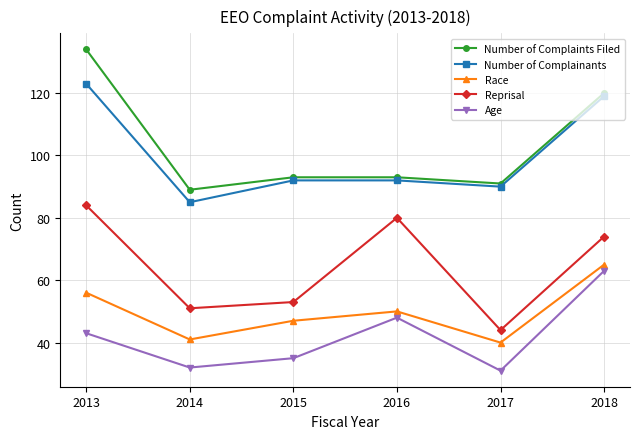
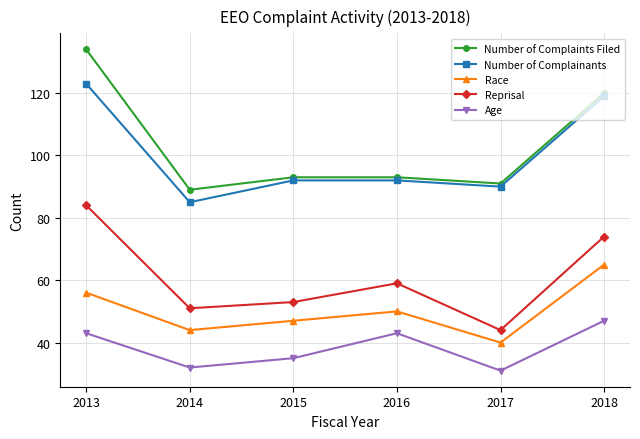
  {
    "Number of Complaints Filed": {
      "2013": 134,
      "2014": 89,
      "2015": 93,
      "2016": 93,
      "2017": 91
    },
    "Number of Complainants": {
      "2013": 123,
      "2014": 85,
      "2015": 92,
      "2016": 92,
      "2017": 90
    },
    "Race": {
      "2013": 56,
-     "2014": 41,
+     "2014": 44,
      "2015": 47,
      "2016": 50,
      "2017": 40,
      "2018": 65
    },
    "Reprisal": {
      "2013": 84,
      "2014": 51,
      "2015": 53,
-     "2016": 80,
+     "2016": 59,
      "2017": 44,
      "2018": 74
    },
    "Age": {
      "2013": 43,
      "2014": 32,
      "2015": 35,
-     "2016": 48,
+     "2016": 43,
      "2017": 31,
-     "2018": 63
+     "2018": 47
    }
  }
